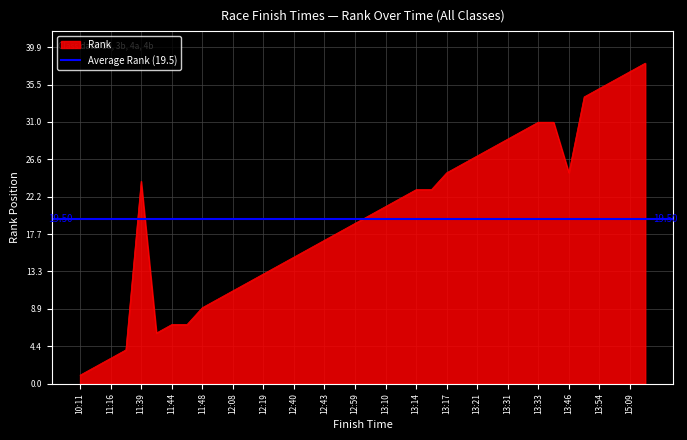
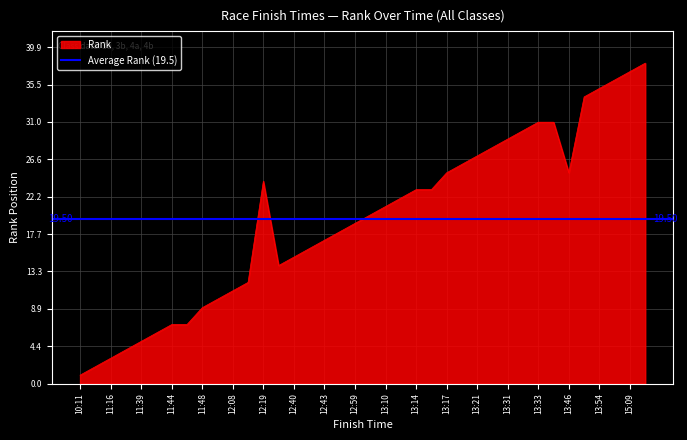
  {
    "10:11": 1,
    "11:16": 3,
-   "11:39": 24,
+   "11:39": 5,
    "11:48": 9,
    "12:08": 11,
-   "12:19": 13,
+   "12:19": 24,
    "12:40": 15,
    "12:43": 17,
    "12:59": 19,
    "13:10": 21,
    "13:17": 25,
    "13:21": 27,
    "13:31": 29,
    "13:46": 25,
    "13:54": 35,
    "15:09": 37
  }
